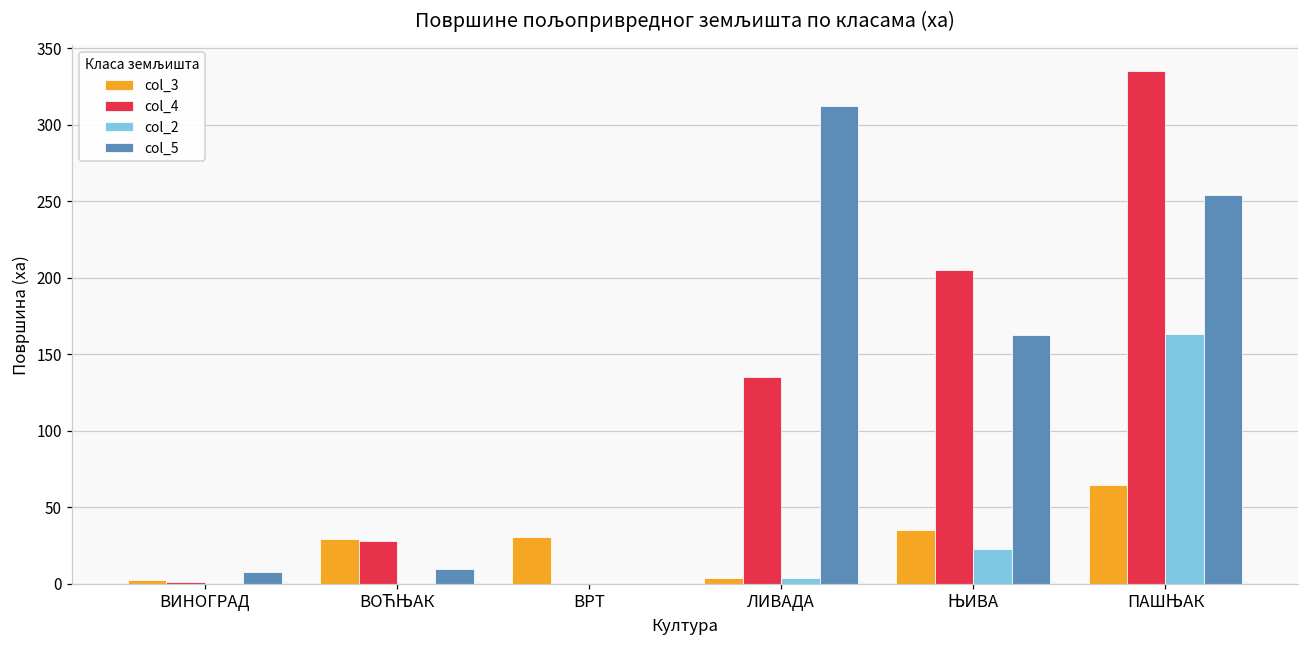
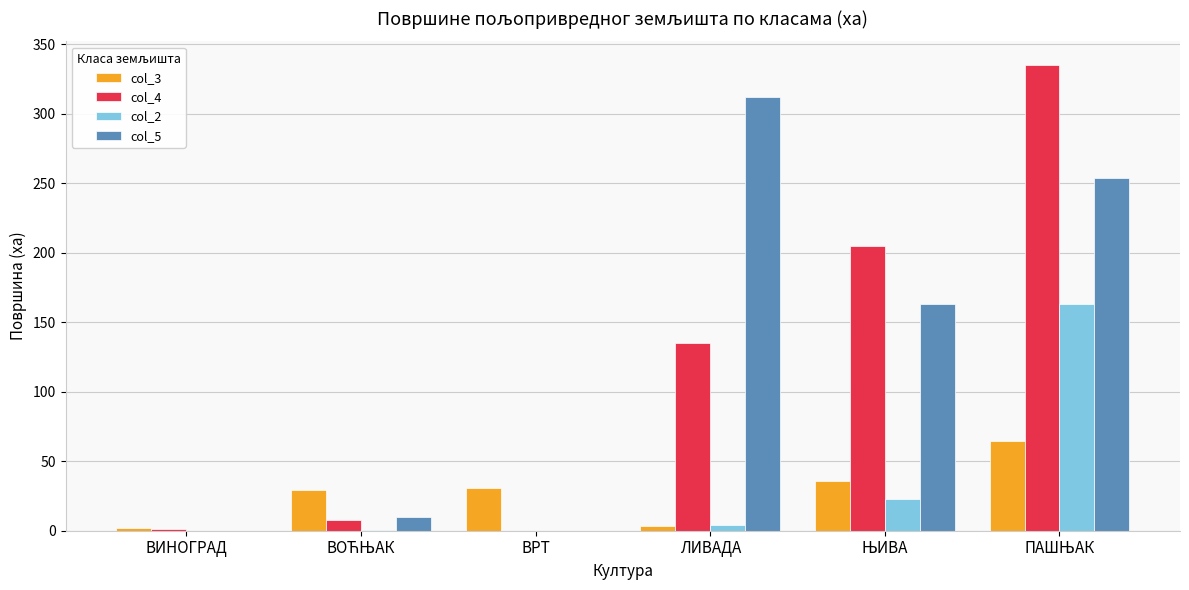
  {
    "col_3": {
      "ВИНОГРАД": 2,
      "ВОЋЊАК": 29,
      "ВРТ": 31,
      "ЛИВАДА": 4,
      "ЊИВА": 35,
      "ПАШЊАК": 65
    },
    "col_4": {
-     "ВОЋЊАК": 28,
+     "ВОЋЊАК": 7,
      "ЛИВАДА": 135,
      "ЊИВА": 205,
      "ПАШЊАК": 335
    },
    "col_2": {
      "ВРТ": 0,
      "ЛИВАДА": 4,
      "ЊИВА": 23,
      "ПАШЊАК": 163
    },
    "col_5": {
-     "ВИНОГРАД": 8,
+     "ВИНОГРАД": 0,
      "ВОЋЊАК": 10,
      "ВРТ": 0,
      "ЛИВАДА": 312,
      "ЊИВА": 163,
      "ПАШЊАК": 254
    }
  }
